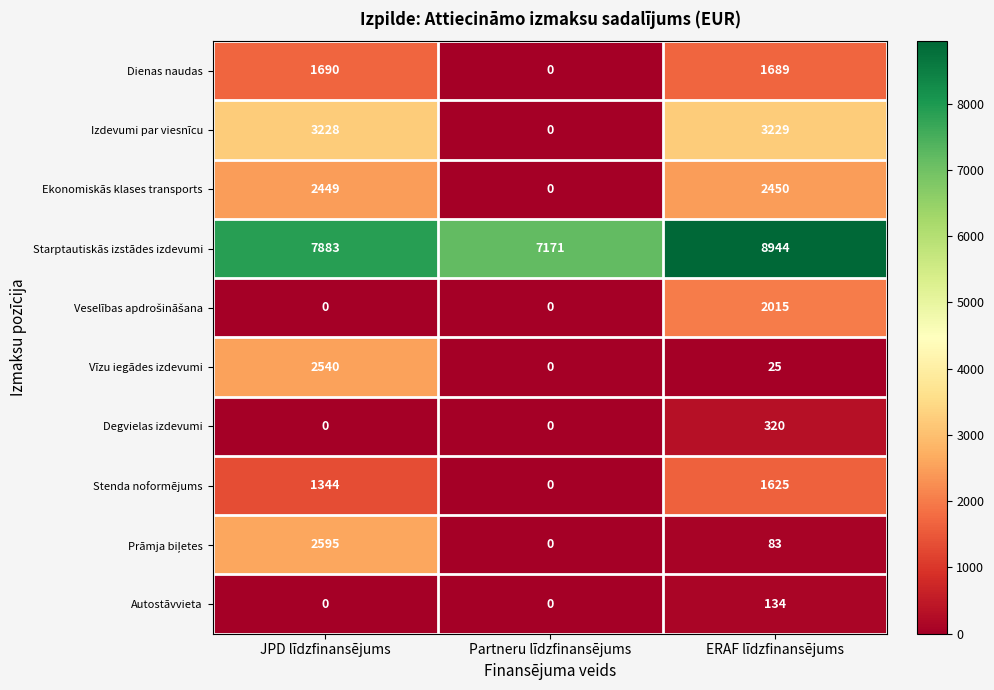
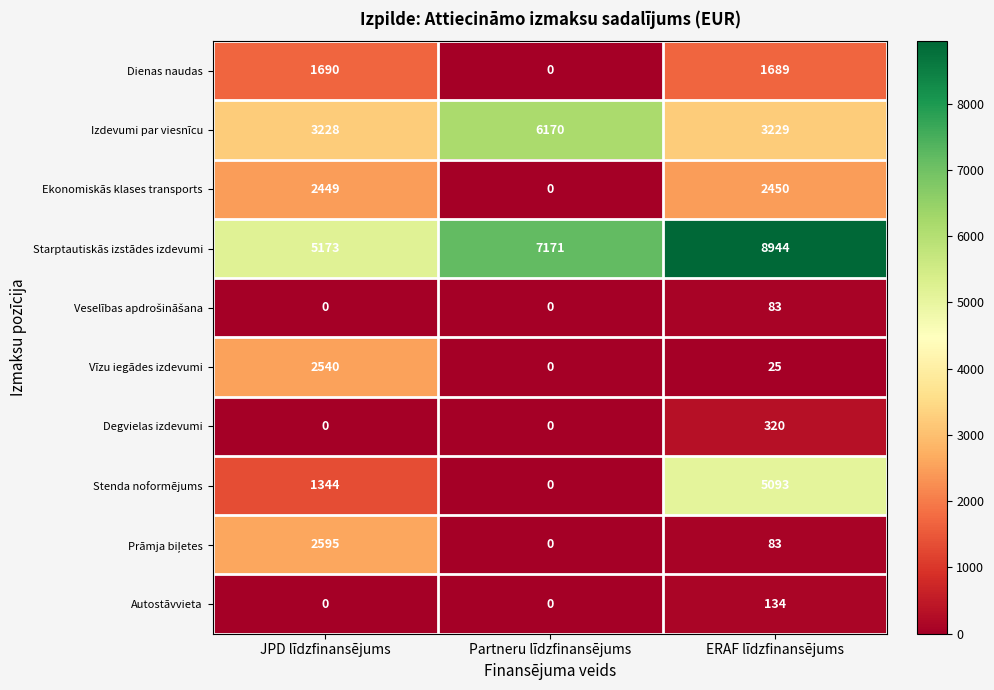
  {
    "Dienas naudas": {
      "JPD līdzfinansējums": 1690,
      "Partneru līdzfinansējums": 0,
      "ERAF līdzfinansējums": 1689
    },
    "Izdevumi par viesnīcu": {
      "JPD līdzfinansējums": 3228,
-     "Partneru līdzfinansējums": 0,
+     "Partneru līdzfinansējums": 6170,
      "ERAF līdzfinansējums": 3229
    },
    "Ekonomiskās klases transports": {
      "JPD līdzfinansējums": 2449,
      "Partneru līdzfinansējums": 0,
      "ERAF līdzfinansējums": 2450
    },
    "Starptautiskās izstādes izdevumi": {
-     "JPD līdzfinansējums": 7883,
+     "JPD līdzfinansējums": 5173,
      "Partneru līdzfinansējums": 7171,
      "ERAF līdzfinansējums": 8944
    },
    "Veselības apdrošināšana": {
      "JPD līdzfinansējums": 0,
      "Partneru līdzfinansējums": 0,
-     "ERAF līdzfinansējums": 2015
+     "ERAF līdzfinansējums": 83
    },
    "Vīzu iegādes izdevumi": {
      "JPD līdzfinansējums": 2540,
      "Partneru līdzfinansējums": 0,
      "ERAF līdzfinansējums": 25
    },
    "Degvielas izdevumi": {
      "JPD līdzfinansējums": 0,
      "Partneru līdzfinansējums": 0,
      "ERAF līdzfinansējums": 320
    },
    "Stenda noformējums": {
      "JPD līdzfinansējums": 1344,
      "Partneru līdzfinansējums": 0,
-     "ERAF līdzfinansējums": 1625
+     "ERAF līdzfinansējums": 5093
    },
    "Prāmja biļetes": {
      "JPD līdzfinansējums": 2595,
      "Partneru līdzfinansējums": 0,
      "ERAF līdzfinansējums": 83
    },
    "Autostāvvieta": {
      "JPD līdzfinansējums": 0,
      "Partneru līdzfinansējums": 0,
      "ERAF līdzfinansējums": 134
    }
  }
